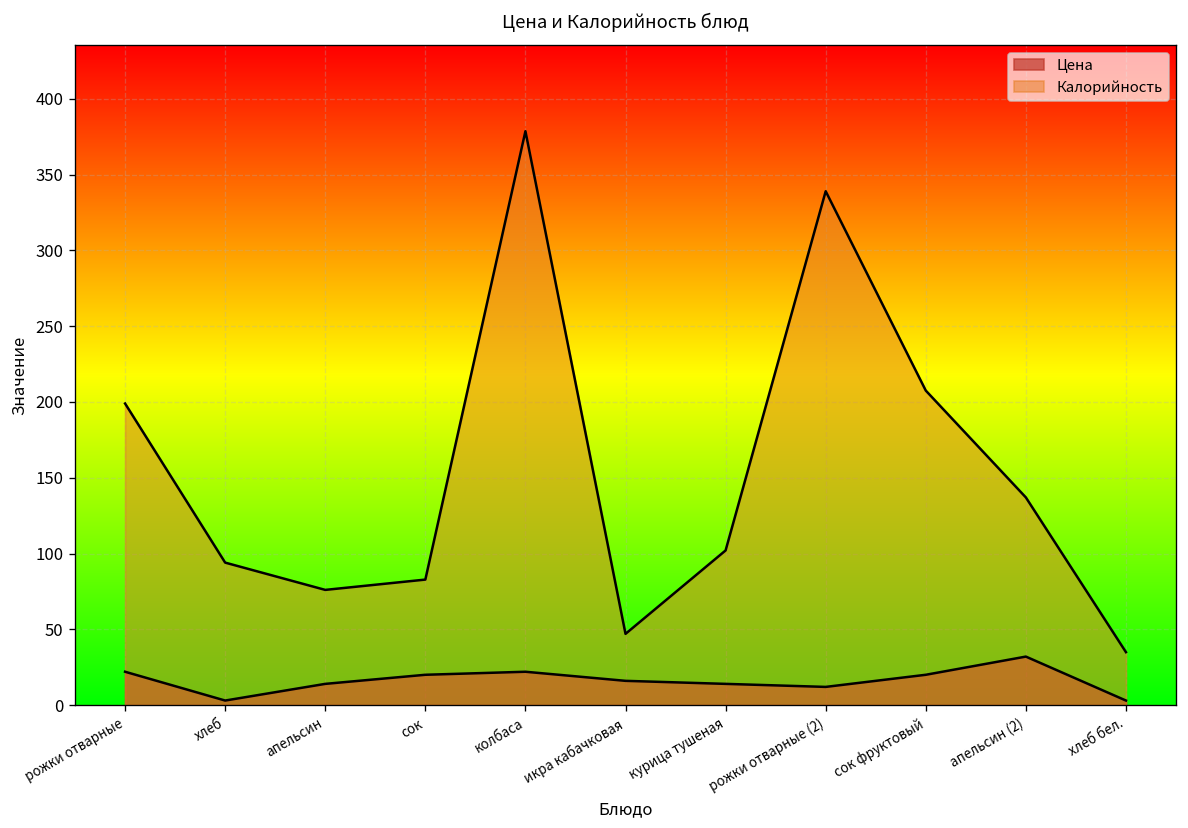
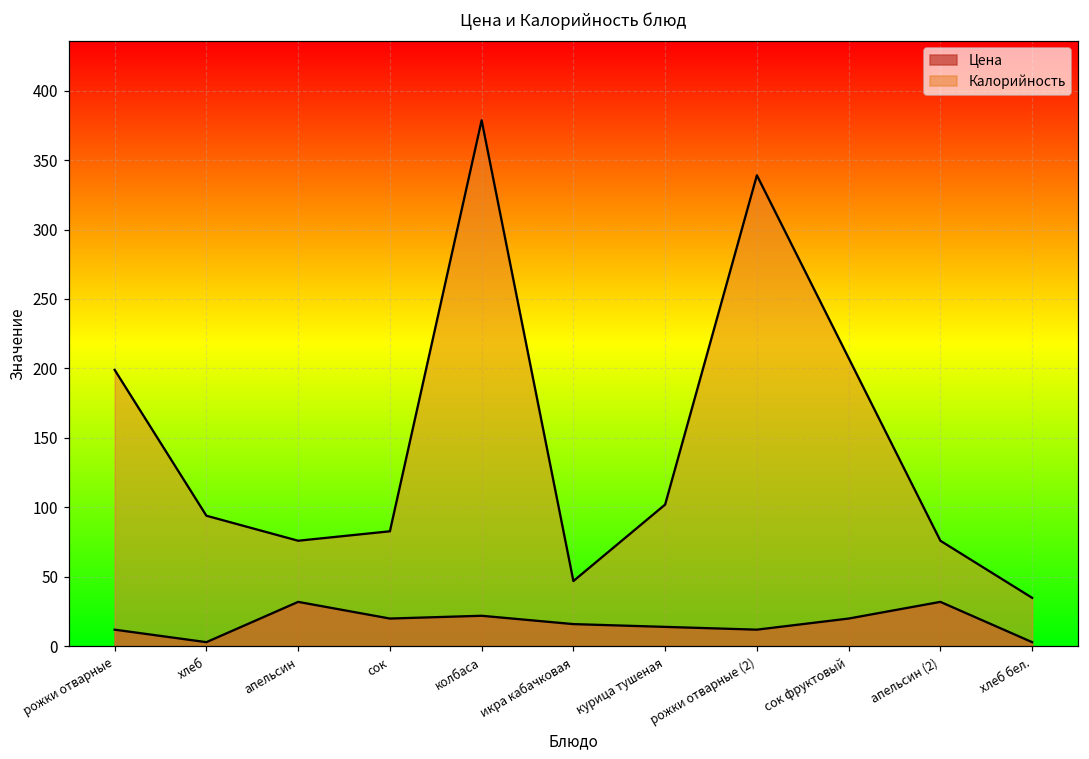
  {
    "Цена": {
-     "рожки отварные": 22,
+     "рожки отварные": 12,
      "хлеб": 3,
-     "апельсин": 14,
+     "апельсин": 32,
      "сок": 20,
      "колбаса": 22,
      "икра кабачковая": 16,
      "курица тушеная": 14,
      "рожки отварные (2)": 12,
      "сок фруктовый": 20,
      "апельсин (2)": 32,
      "хлеб бел.": 3
    },
    "Калорийность": {
      "рожки отварные": 199,
      "хлеб": 94,
      "апельсин": 76,
      "сок": 83,
      "колбаса": 379,
      "икра кабачковая": 47,
      "курица тушеная": 102,
      "рожки отварные (2)": 339,
      "сок фруктовый": 208,
-     "апельсин (2)": 137,
+     "апельсин (2)": 76,
      "хлеб бел.": 35
    }
  }
